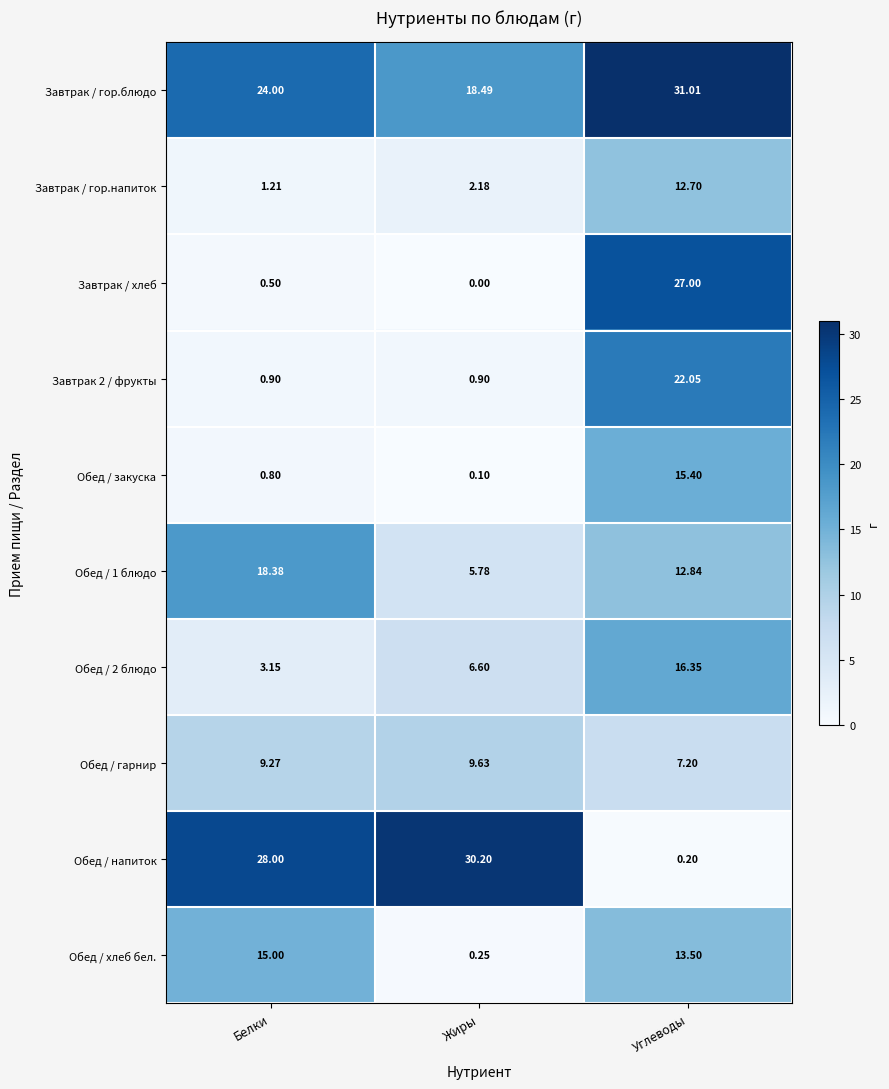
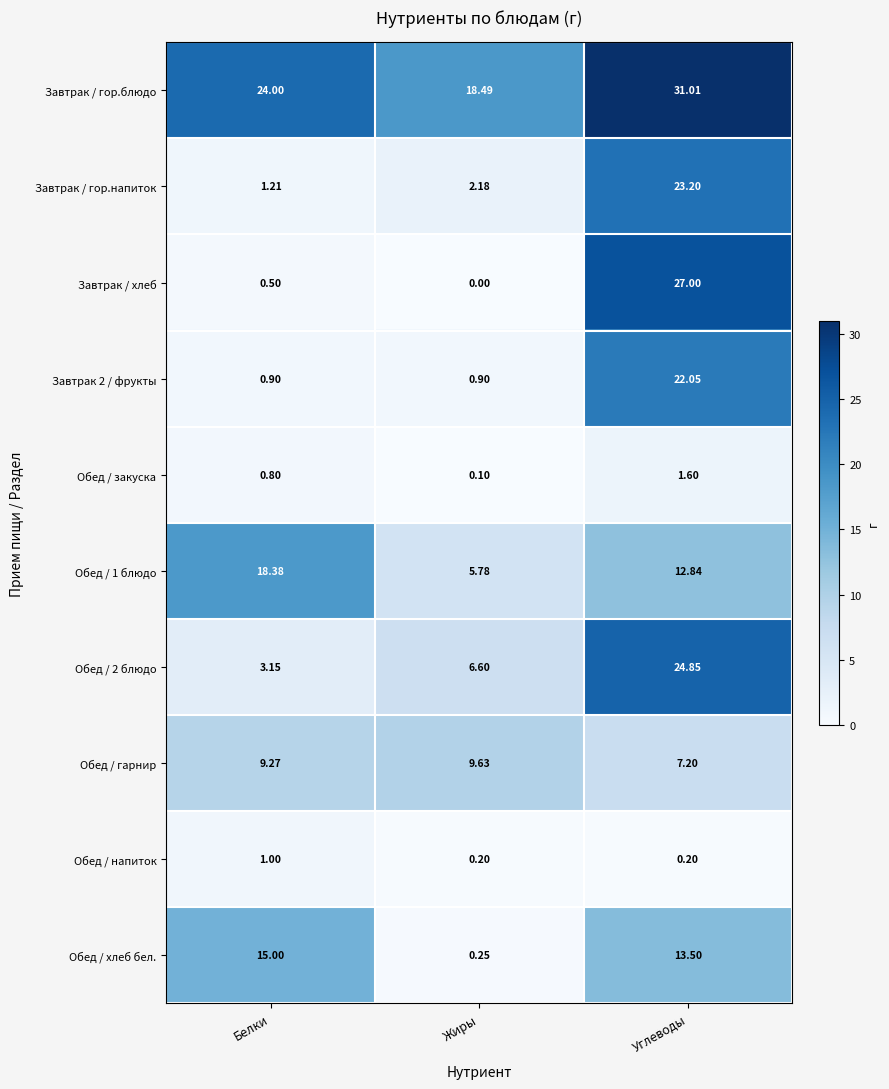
  {
    "Завтрак / гор.блюдо": {
      "Белки": 24.00,
      "Жиры": 18.49,
      "Углеводы": 31.01
    },
    "Завтрак / гор.напиток": {
      "Белки": 1.21,
      "Жиры": 2.18,
-     "Углеводы": 12.70
+     "Углеводы": 23.20
    },
    "Завтрак / хлеб": {
      "Белки": 0.50,
      "Жиры": 0.00,
      "Углеводы": 27.00
    },
    "Завтрак 2 / фрукты": {
      "Белки": 0.90,
      "Жиры": 0.90,
      "Углеводы": 22.05
    },
    "Обед / закуска": {
      "Белки": 0.80,
      "Жиры": 0.10,
-     "Углеводы": 15.40
+     "Углеводы": 1.60
    },
    "Обед / 1 блюдо": {
      "Белки": 18.38,
      "Жиры": 5.78,
      "Углеводы": 12.84
    },
    "Обед / 2 блюдо": {
      "Белки": 3.15,
      "Жиры": 6.60,
-     "Углеводы": 16.35
+     "Углеводы": 24.85
    },
    "Обед / гарнир": {
      "Белки": 9.27,
      "Жиры": 9.63,
      "Углеводы": 7.20
    },
    "Обед / напиток": {
-     "Белки": 28.00,
-     "Жиры": 30.20,
+     "Белки": 1.00,
+     "Жиры": 0.20,
      "Углеводы": 0.20
    },
    "Обед / хлеб бел.": {
      "Белки": 15.00,
      "Жиры": 0.25,
      "Углеводы": 13.50
    }
  }
